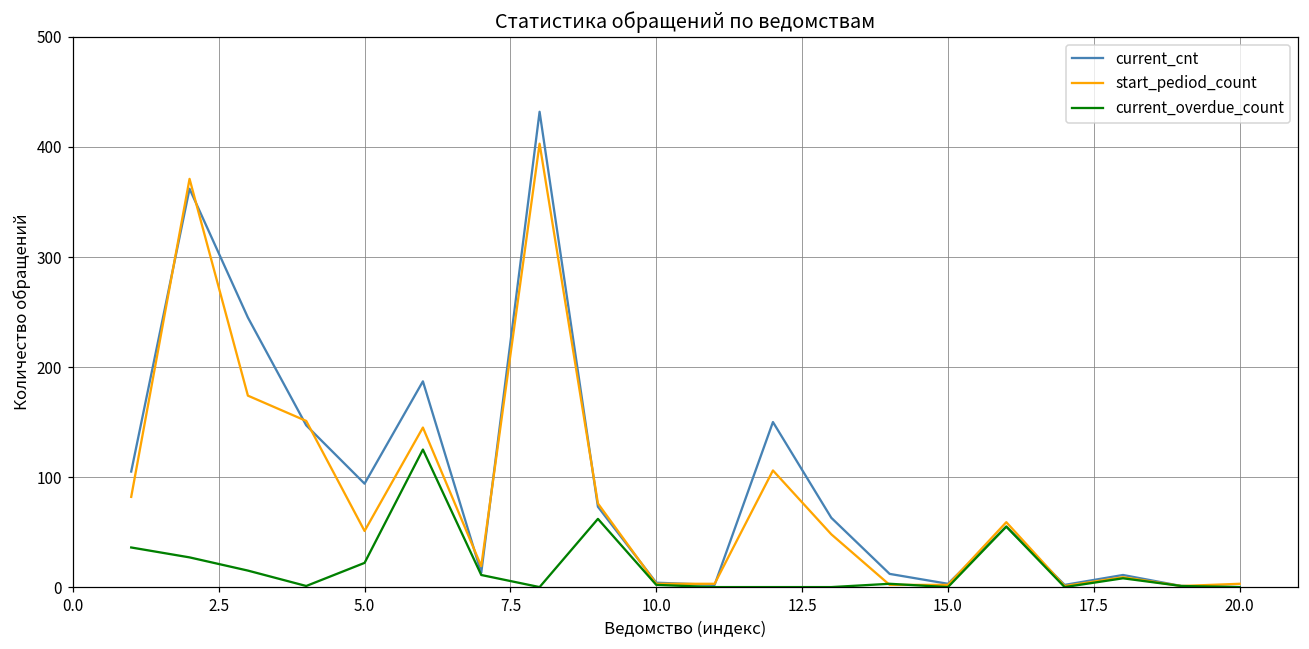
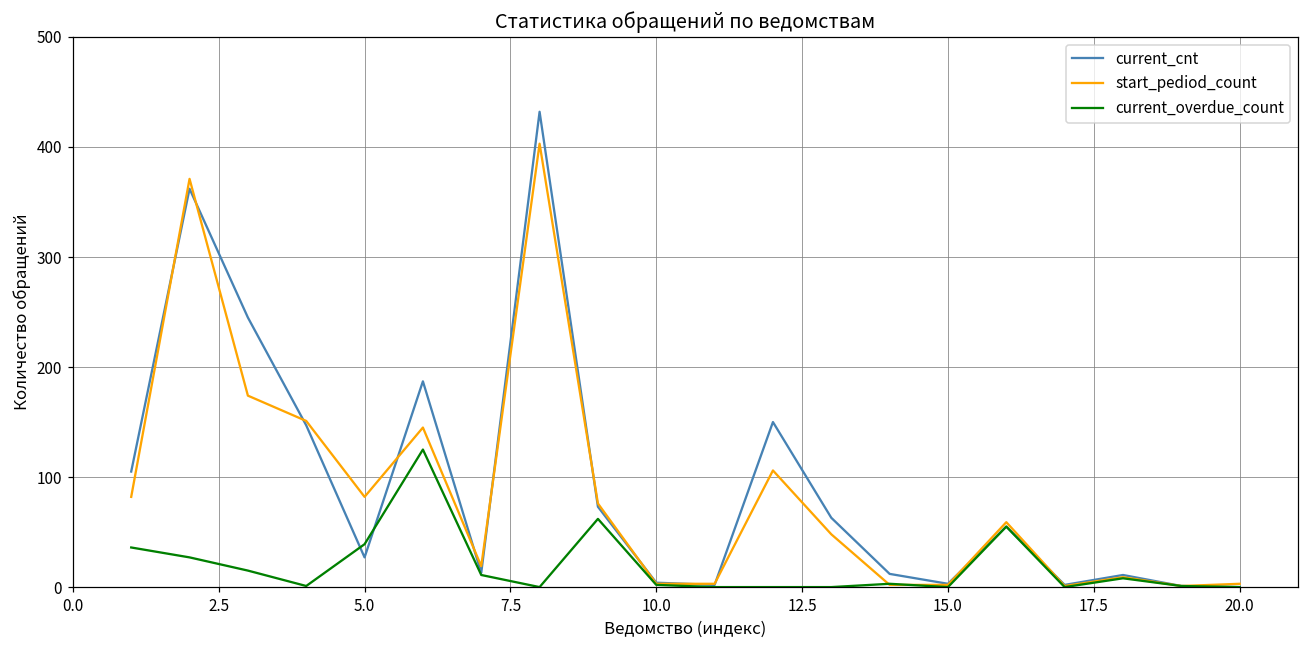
  {
    "current_cnt": {
-     "5.0": 94
+     "5.0": 27
    },
    "start_pediod_count": {
-     "5.0": 51,
+     "5.0": 82,
      "20.0": 3
    },
    "current_overdue_count": {
-     "5.0": 22
+     "5.0": 39
    }
  }
